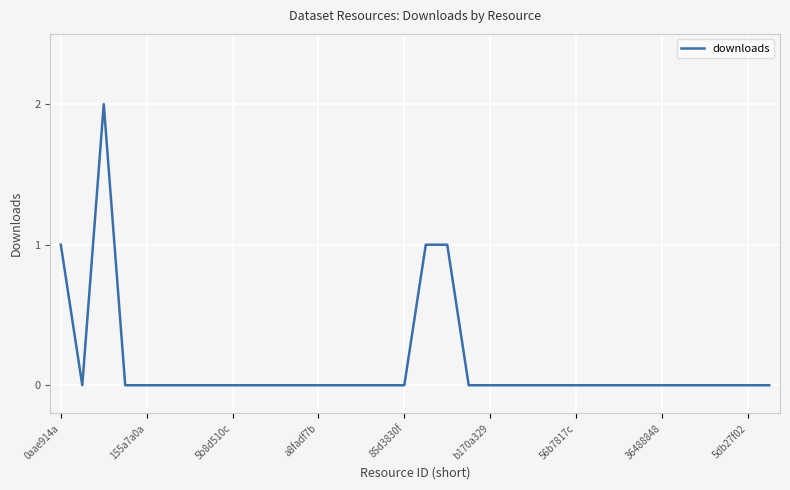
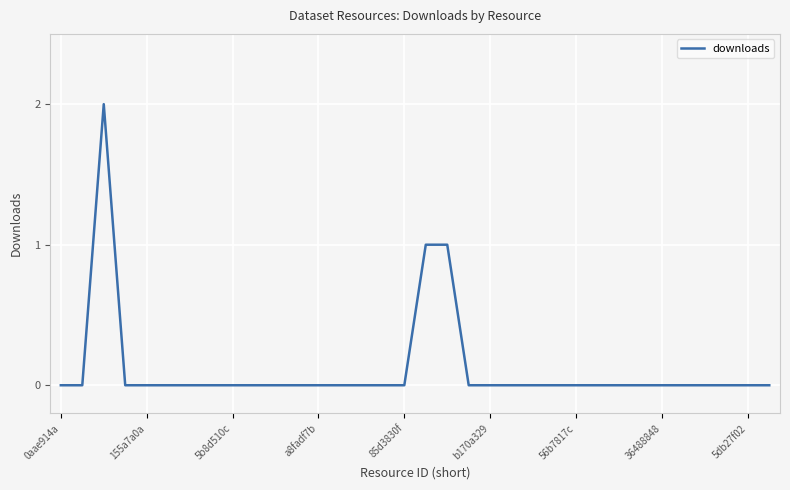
  {
-   "0aae914a": 1,
+   "0aae914a": 0,
    "155a7a0a": 0,
    "5b8d510c": 0,
    "a8fadf7b": 0,
    "85d3830f": 0,
    "b170a329": 0,
    "56b7817c": 0,
    "36488848": 0,
    "5db27f02": 0
  }
